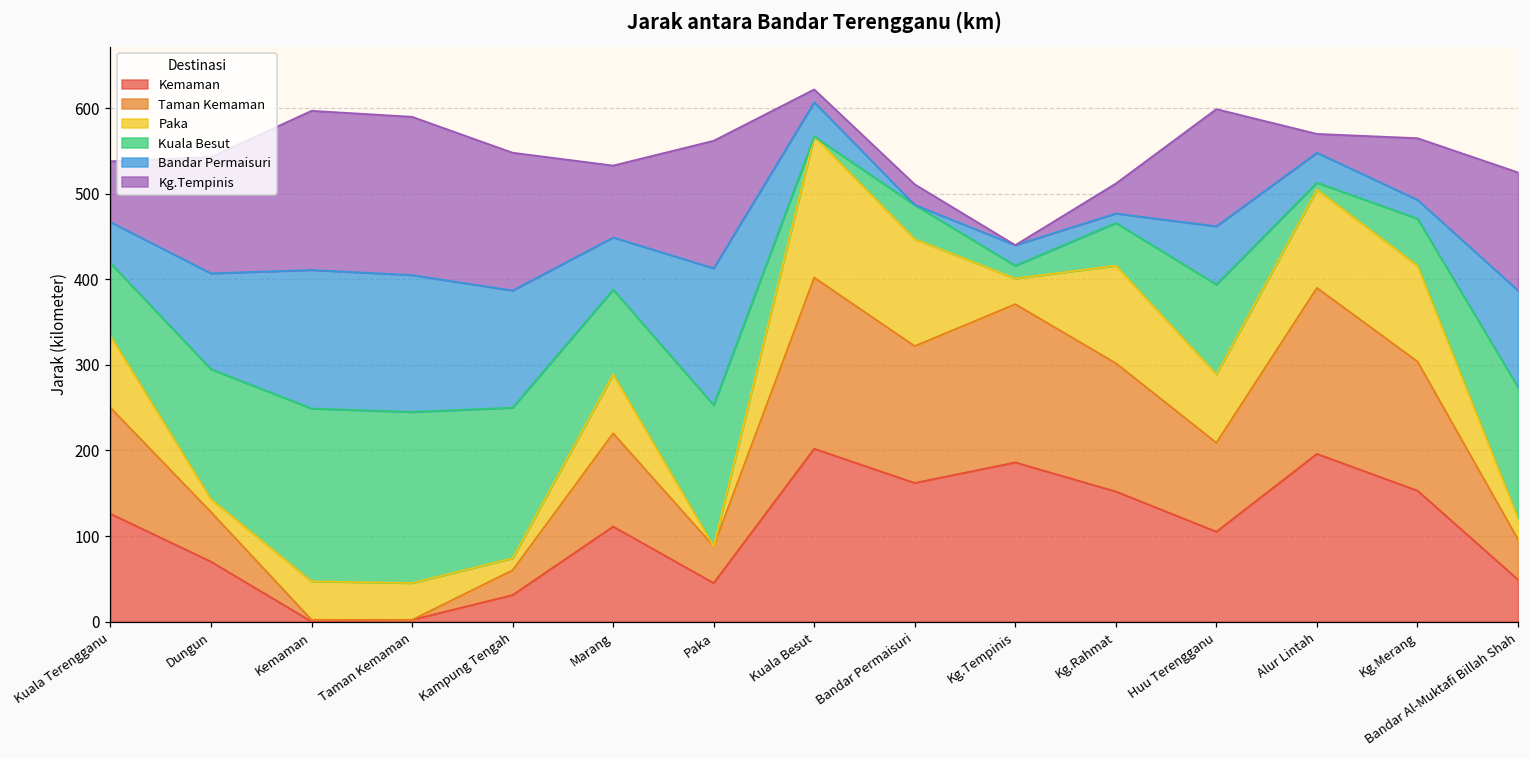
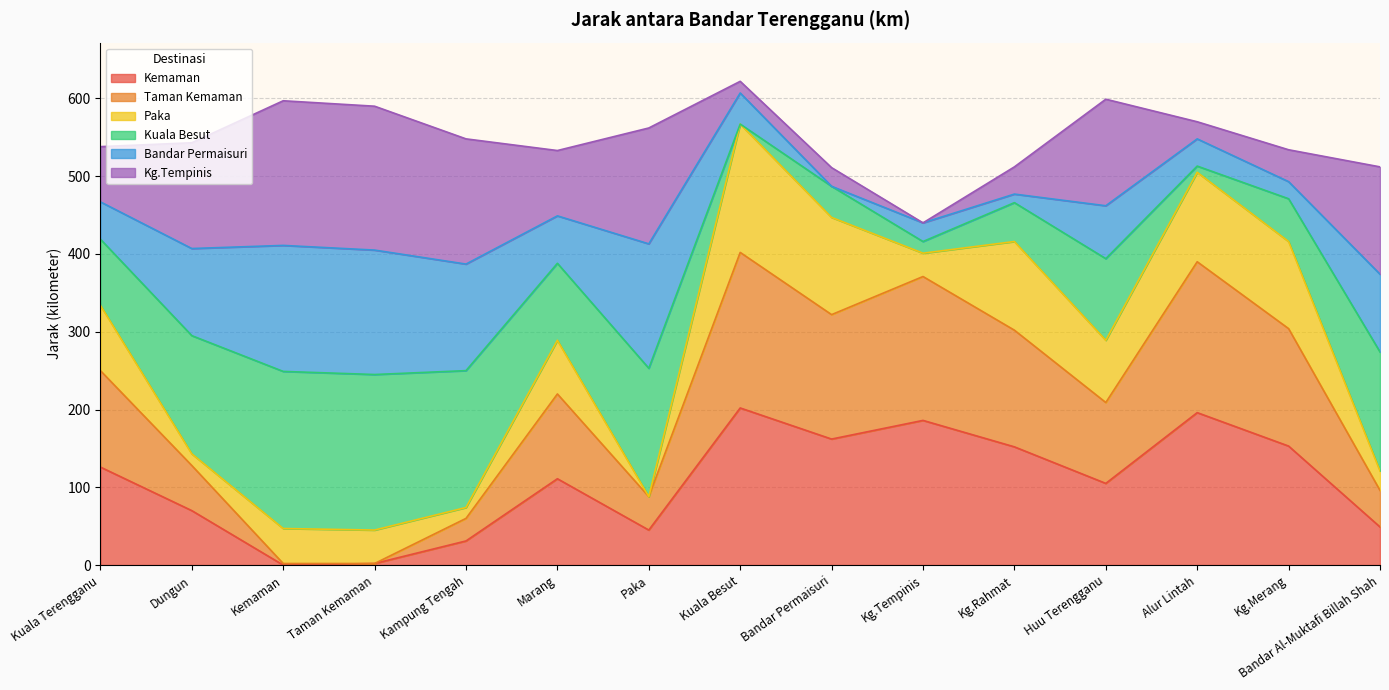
  {
    "Paka": {
      "Kuala Terengganu": 80,
      "Dungun": 20,
      "Kemaman": 50,
      "Taman Kemaman": 40,
      "Kampung Tengah": 10,
      "Marang": 70,
      "Bandar Permaisuri": 130,
      "Kg.Tempinis": 30,
      "Kg.Rahmat": 110,
      "Huu Terengganu": 80,
      "Alur Lintah": 120,
      "Kg.Merang": 110,
      "Bandar Al-Muktafi Billah Shah": 30
    },
    "Kuala Besut": {
      "Kuala Terengganu": 90,
      "Dungun": 150,
      "Kemaman": 200,
      "Taman Kemaman": 200,
      "Kampung Tengah": 180,
      "Marang": 100,
      "Paka": 170,
      "Kg.Tempinis": 20,
      "Kg.Rahmat": 50,
      "Huu Terengganu": 110,
      "Alur Lintah": 10,
      "Kg.Merang": 60,
      "Bandar Al-Muktafi Billah Shah": 150
    },
    "Bandar Permaisuri": {
      "Kuala Terengganu": 50,
      "Dungun": 110,
      "Kemaman": 160,
      "Taman Kemaman": 160,
      "Kampung Tengah": 140,
      "Marang": 60,
      "Paka": 160,
      "Kuala Besut": 40,
      "Kg.Rahmat": 10,
      "Huu Terengganu": 70,
      "Alur Lintah": 40,
      "Kg.Merang": 20,
-     "Bandar Al-Muktafi Billah Shah": 110
+     "Bandar Al-Muktafi Billah Shah": 100
    },
    "Kg.Tempinis": {
      "Kuala Terengganu": 70,
      "Kemaman": 190,
      "Taman Kemaman": 190,
      "Kampung Tengah": 160,
      "Marang": 80,
      "Paka": 150,
      "Kuala Besut": 20,
      "Bandar Permaisuri": 20,
      "Kg.Rahmat": 40,
      "Huu Terengganu": 140,
      "Alur Lintah": 20,
-     "Kg.Merang": 70,
+     "Kg.Merang": 40,
      "Bandar Al-Muktafi Billah Shah": 140
    }
  }
